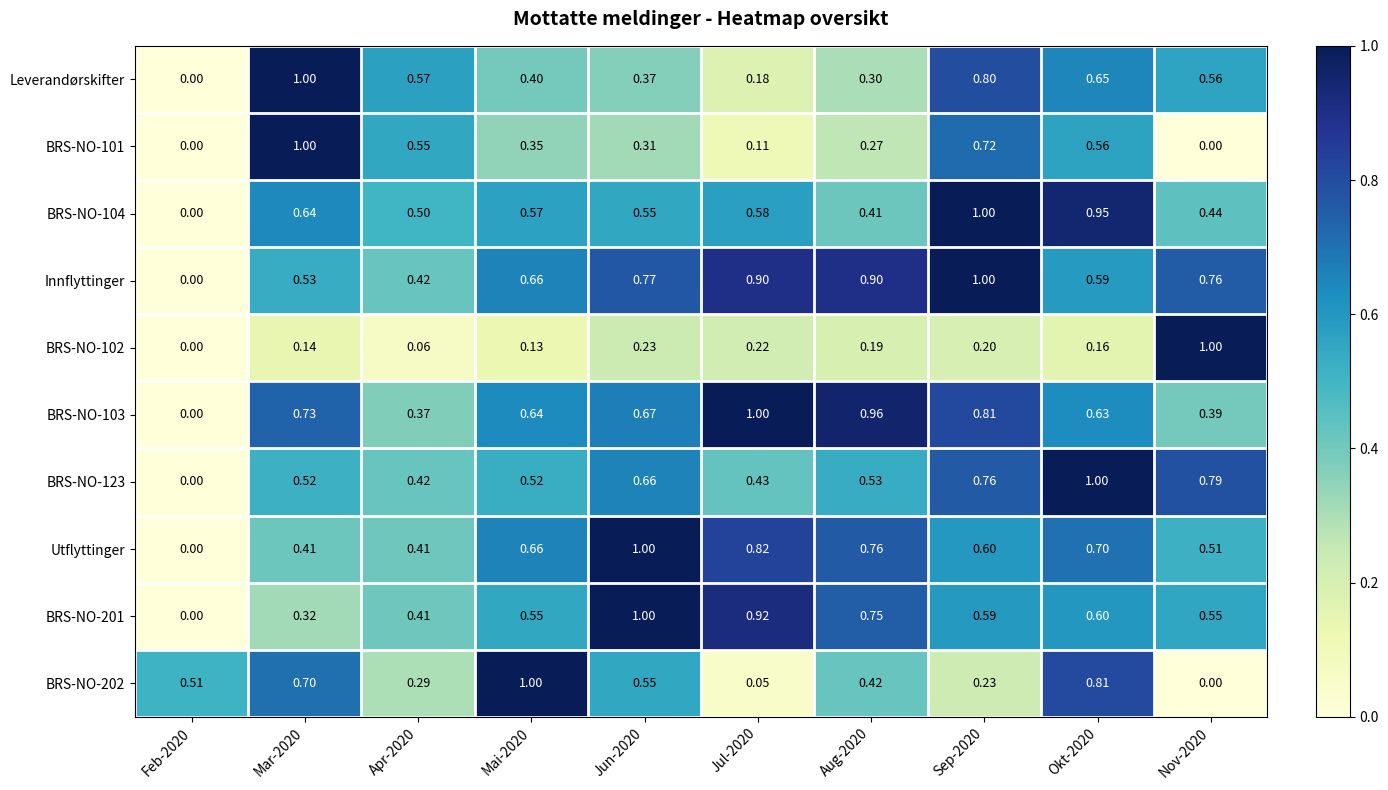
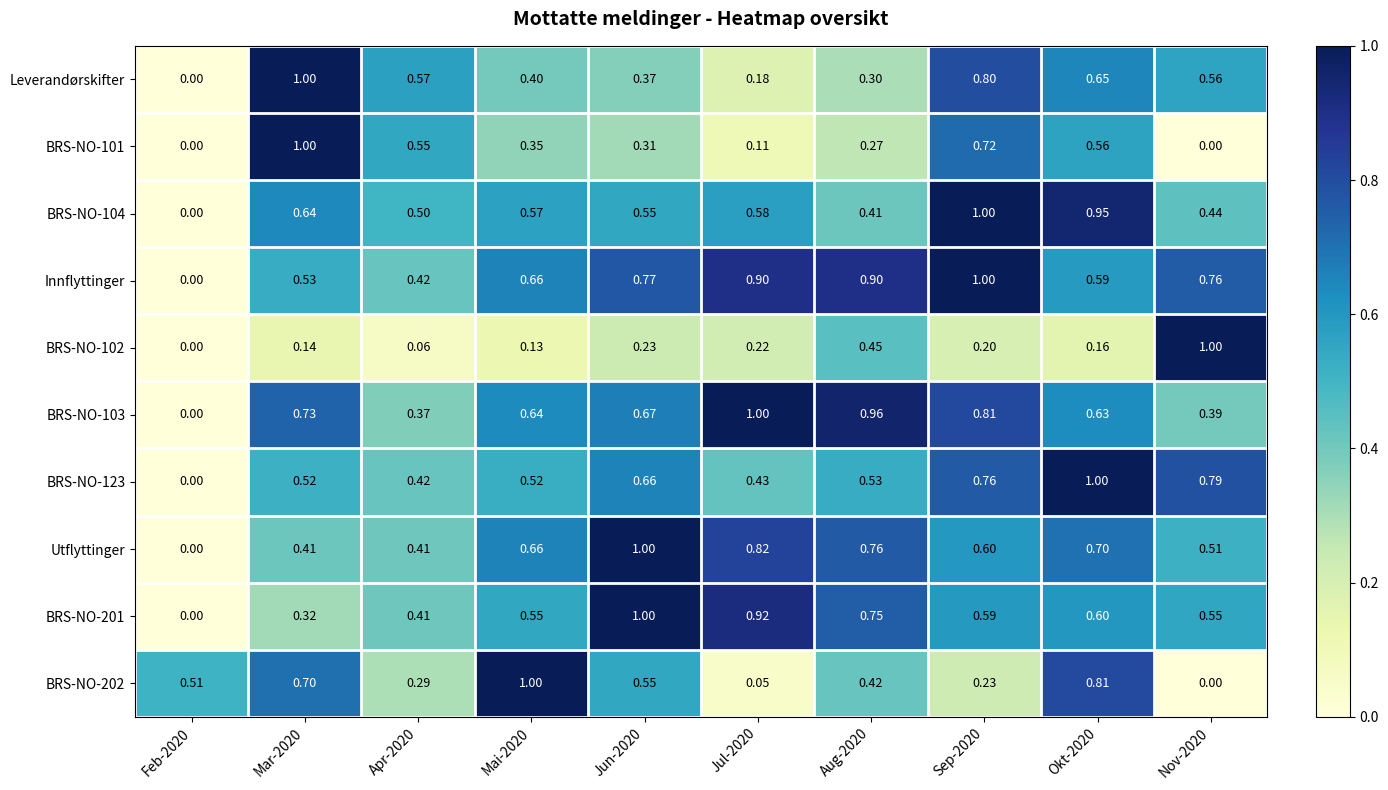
  {
    "Leverandørskifter": {
      "Feb-2020": 0.00,
      "Mar-2020": 1.00,
      "Apr-2020": 0.57,
      "Mai-2020": 0.40,
      "Jun-2020": 0.37,
      "Jul-2020": 0.18,
      "Aug-2020": 0.30,
      "Sep-2020": 0.80,
      "Okt-2020": 0.65,
      "Nov-2020": 0.56
    },
    "BRS-NO-101": {
      "Feb-2020": 0.00,
      "Mar-2020": 1.00,
      "Apr-2020": 0.55,
      "Mai-2020": 0.35,
      "Jun-2020": 0.31,
      "Jul-2020": 0.11,
      "Aug-2020": 0.27,
      "Sep-2020": 0.72,
      "Okt-2020": 0.56,
      "Nov-2020": 0.00
    },
    "BRS-NO-104": {
      "Feb-2020": 0.00,
      "Mar-2020": 0.64,
      "Apr-2020": 0.50,
      "Mai-2020": 0.57,
      "Jun-2020": 0.55,
      "Jul-2020": 0.58,
      "Aug-2020": 0.41,
      "Sep-2020": 1.00,
      "Okt-2020": 0.95,
      "Nov-2020": 0.44
    },
    "Innflyttinger": {
      "Feb-2020": 0.00,
      "Mar-2020": 0.53,
      "Apr-2020": 0.42,
      "Mai-2020": 0.66,
      "Jun-2020": 0.77,
      "Jul-2020": 0.90,
      "Aug-2020": 0.90,
      "Sep-2020": 1.00,
      "Okt-2020": 0.59,
      "Nov-2020": 0.76
    },
    "BRS-NO-102": {
      "Feb-2020": 0.00,
      "Mar-2020": 0.14,
      "Apr-2020": 0.06,
      "Mai-2020": 0.13,
      "Jun-2020": 0.23,
      "Jul-2020": 0.22,
-     "Aug-2020": 0.19,
+     "Aug-2020": 0.45,
      "Sep-2020": 0.20,
      "Okt-2020": 0.16,
      "Nov-2020": 1.00
    },
    "BRS-NO-103": {
      "Feb-2020": 0.00,
      "Mar-2020": 0.73,
      "Apr-2020": 0.37,
      "Mai-2020": 0.64,
      "Jun-2020": 0.67,
      "Jul-2020": 1.00,
      "Aug-2020": 0.96,
      "Sep-2020": 0.81,
      "Okt-2020": 0.63,
      "Nov-2020": 0.39
    },
    "BRS-NO-123": {
      "Feb-2020": 0.00,
      "Mar-2020": 0.52,
      "Apr-2020": 0.42,
      "Mai-2020": 0.52,
      "Jun-2020": 0.66,
      "Jul-2020": 0.43,
      "Aug-2020": 0.53,
      "Sep-2020": 0.76,
      "Okt-2020": 1.00,
      "Nov-2020": 0.79
    },
    "Utflyttinger": {
      "Feb-2020": 0.00,
      "Mar-2020": 0.41,
      "Apr-2020": 0.41,
      "Mai-2020": 0.66,
      "Jun-2020": 1.00,
      "Jul-2020": 0.82,
      "Aug-2020": 0.76,
      "Sep-2020": 0.60,
      "Okt-2020": 0.70,
      "Nov-2020": 0.51
    },
    "BRS-NO-201": {
      "Feb-2020": 0.00,
      "Mar-2020": 0.32,
      "Apr-2020": 0.41,
      "Mai-2020": 0.55,
      "Jun-2020": 1.00,
      "Jul-2020": 0.92,
      "Aug-2020": 0.75,
      "Sep-2020": 0.59,
      "Okt-2020": 0.60,
      "Nov-2020": 0.55
    },
    "BRS-NO-202": {
      "Feb-2020": 0.51,
      "Mar-2020": 0.70,
      "Apr-2020": 0.29,
      "Mai-2020": 1.00,
      "Jun-2020": 0.55,
      "Jul-2020": 0.05,
      "Aug-2020": 0.42,
      "Sep-2020": 0.23,
      "Okt-2020": 0.81,
      "Nov-2020": 0.00
    }
  }
